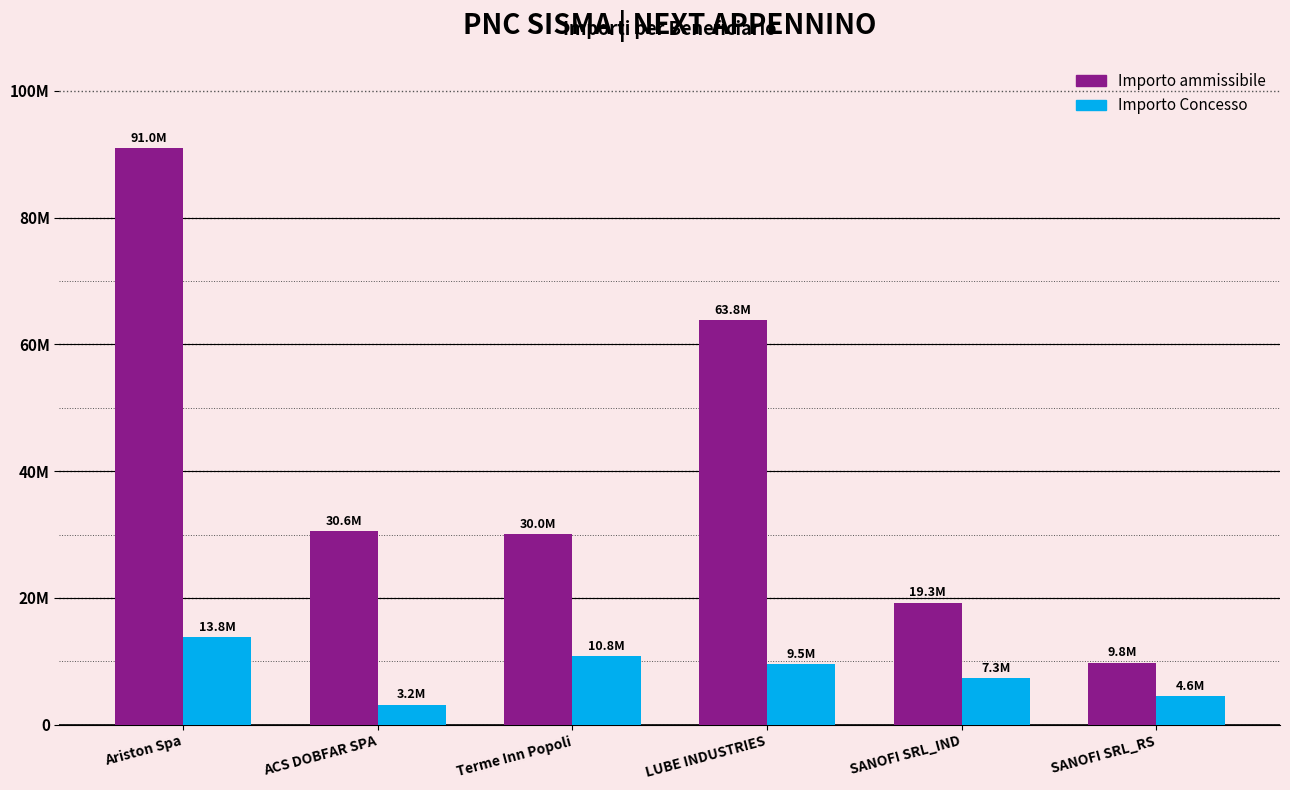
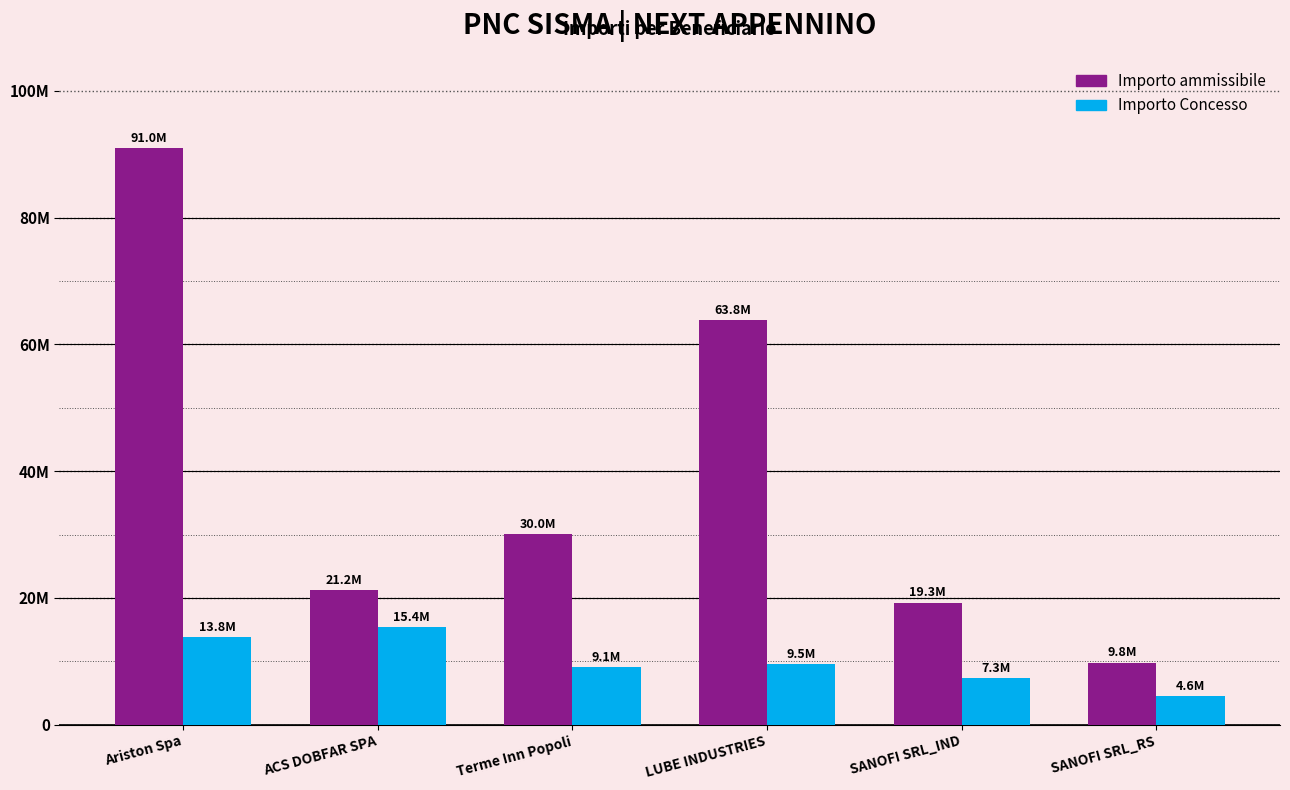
  {
    "Importo ammissibile": {
      "Ariston Spa": "91.0M",
-     "ACS DOBFAR SPA": "30.6M",
+     "ACS DOBFAR SPA": "21.2M",
      "Terme Inn Popoli": "30.0M",
      "LUBE INDUSTRIES": "63.8M",
      "SANOFI SRL_IND": "19.3M",
      "SANOFI SRL_RS": "9.8M"
    },
    "Importo Concesso": {
      "Ariston Spa": "13.8M",
-     "ACS DOBFAR SPA": "3.2M",
-     "Terme Inn Popoli": "10.8M",
+     "ACS DOBFAR SPA": "15.4M",
+     "Terme Inn Popoli": "9.1M",
      "LUBE INDUSTRIES": "9.5M",
      "SANOFI SRL_IND": "7.3M",
      "SANOFI SRL_RS": "4.6M"
    }
  }
